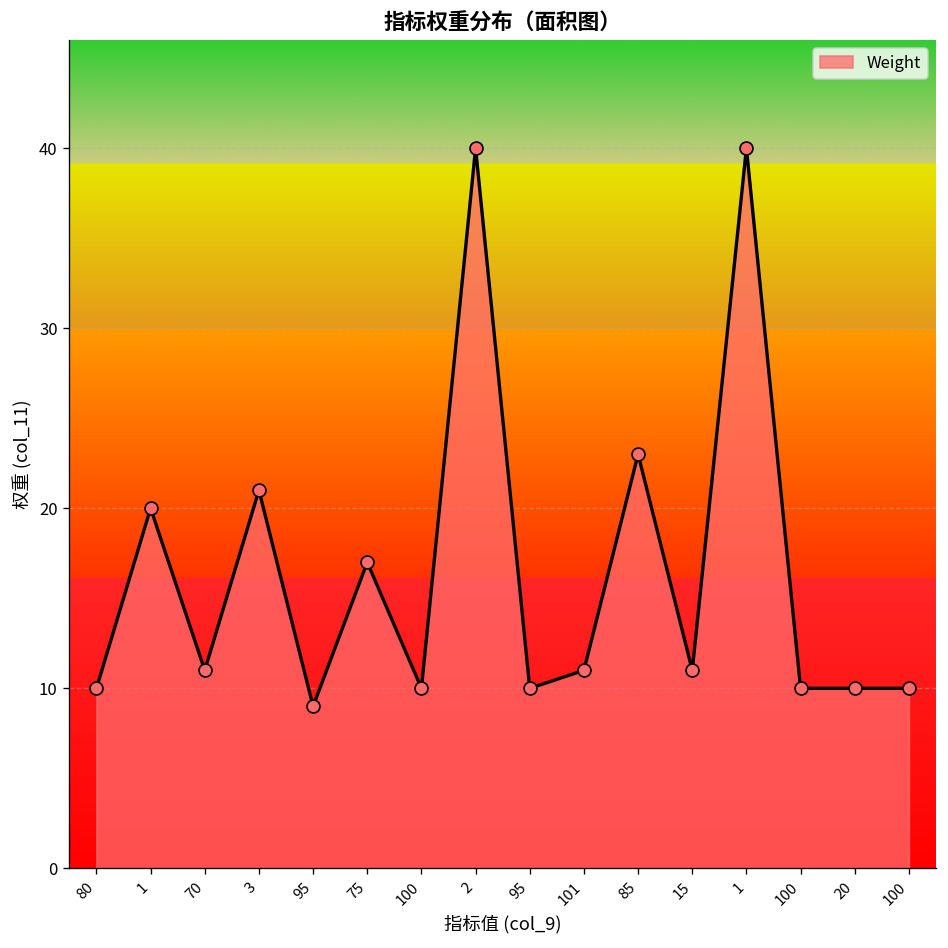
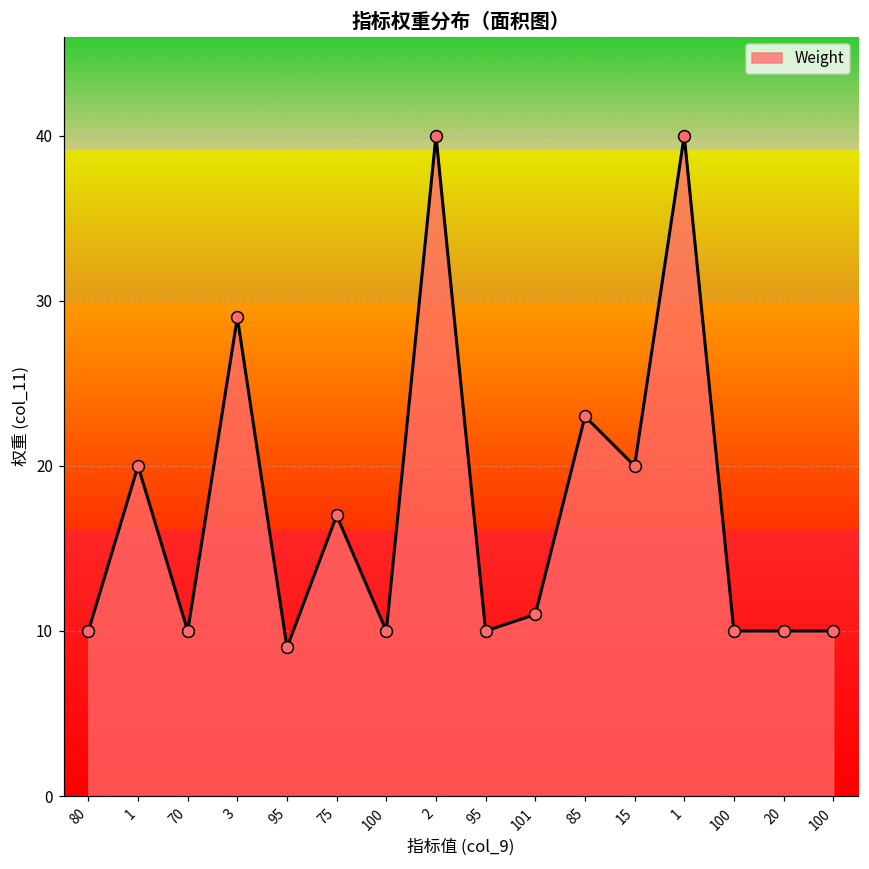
  {
    "80": 10,
-   "70": 11,
-   "3": 21,
+   "70": 10,
+   "3": 29,
    "75": 17,
    "2": 40,
    "101": 11,
    "85": 23,
-   "15": 11,
+   "15": 20,
    "20": 10
  }
